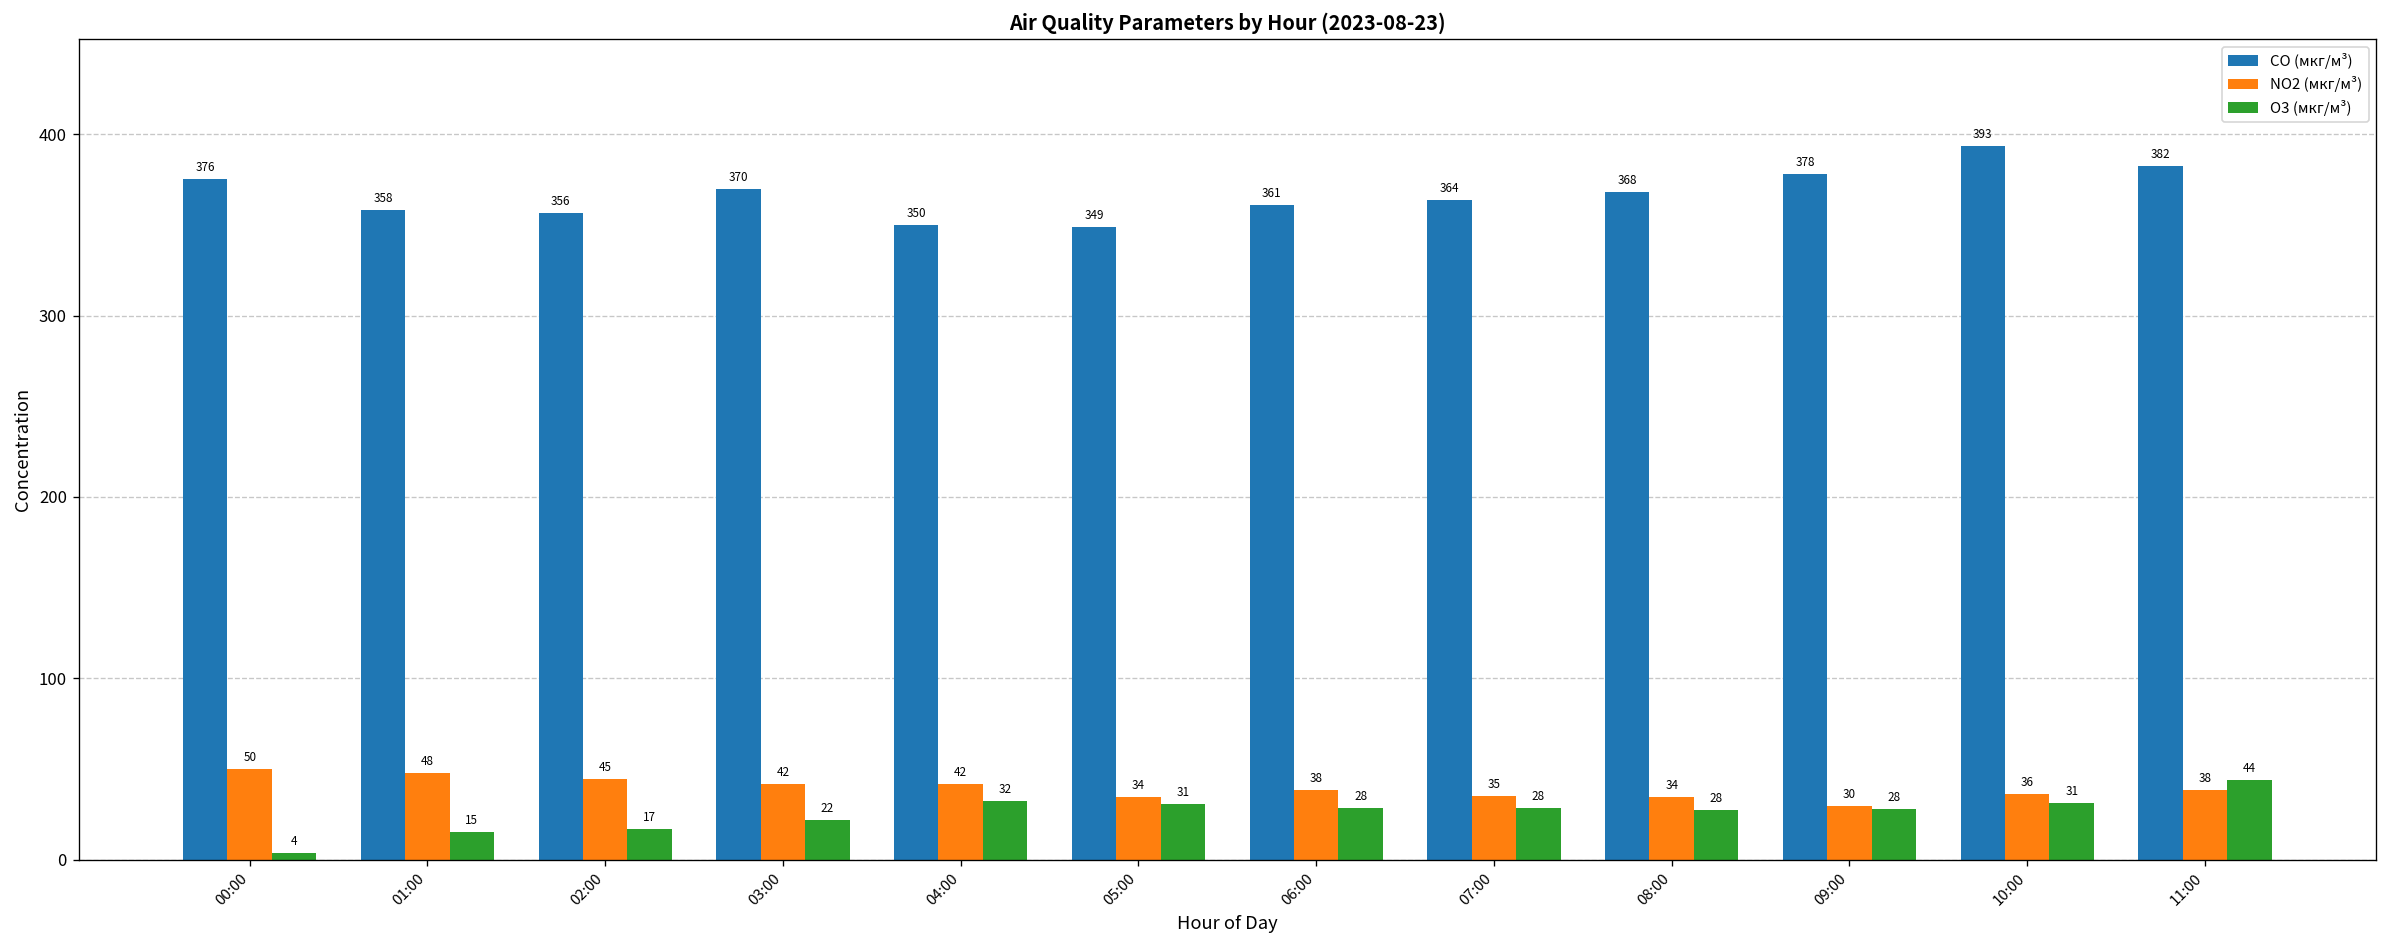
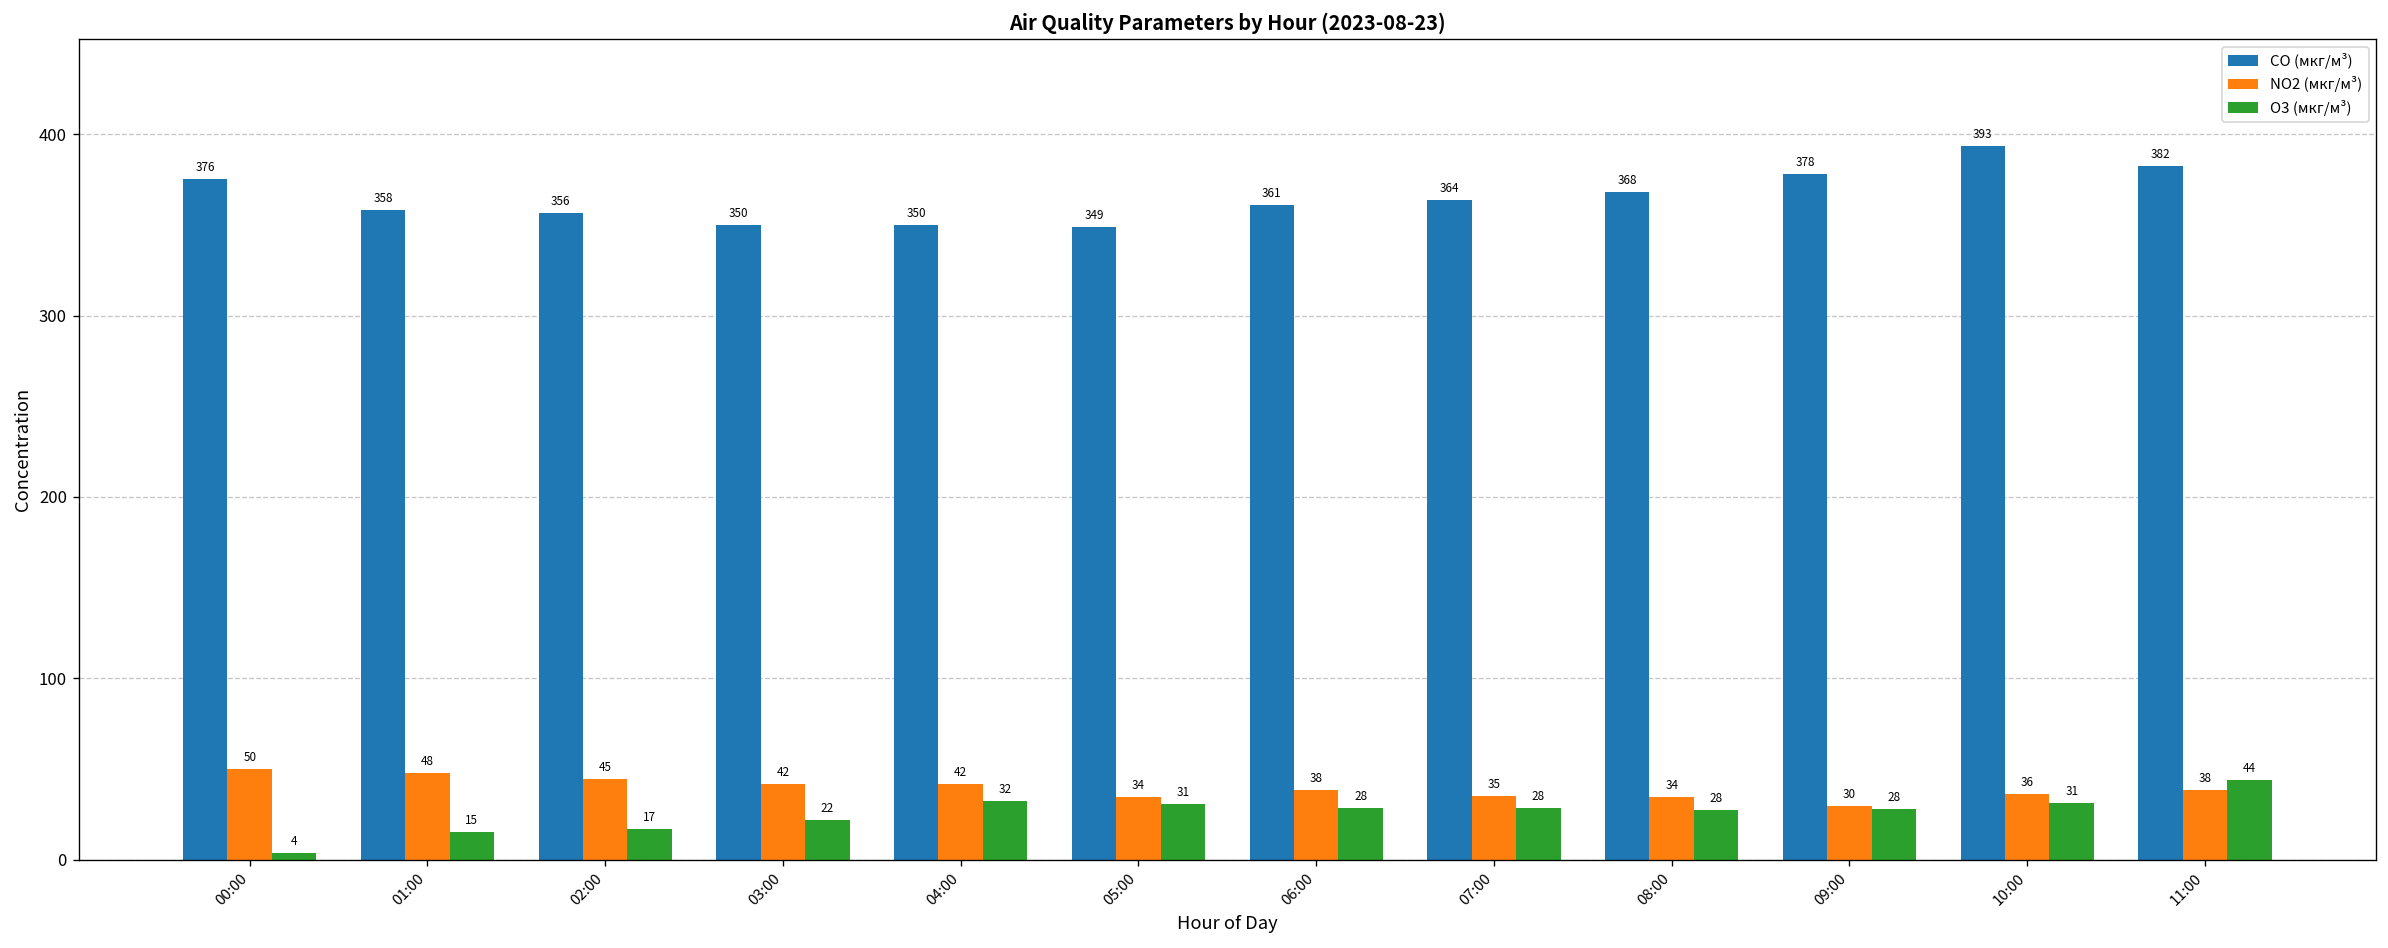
  {
    "CO (мкг/м³)": {
      "00:00": 376,
      "01:00": 358,
      "02:00": 356,
-     "03:00": 370,
+     "03:00": 350,
      "04:00": 350,
      "05:00": 349,
      "06:00": 361,
      "07:00": 364,
      "08:00": 368,
      "09:00": 378,
      "10:00": 393,
      "11:00": 382
    },
    "NO2 (мкг/м³)": {
      "00:00": 50,
      "01:00": 48,
      "02:00": 45,
      "03:00": 42,
      "04:00": 42,
      "05:00": 34,
      "06:00": 38,
      "07:00": 35,
      "08:00": 34,
      "09:00": 30,
      "10:00": 36,
      "11:00": 38
    },
    "O3 (мкг/м³)": {
      "00:00": 4,
      "01:00": 15,
      "02:00": 17,
      "03:00": 22,
      "04:00": 32,
      "05:00": 31,
      "06:00": 28,
      "07:00": 28,
      "08:00": 28,
      "09:00": 28,
      "10:00": 31,
      "11:00": 44
    }
  }
